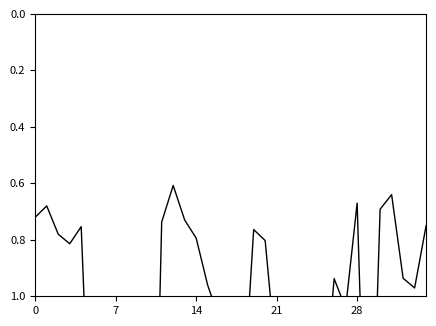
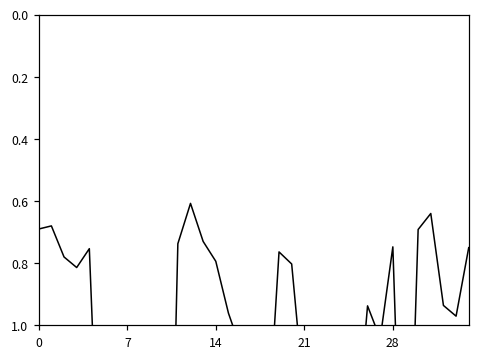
  {
-   "0": 0.72,
+   "0": 0.69,
    "14": 0.79,
-   "28": 0.67
+   "28": 0.75
  }
